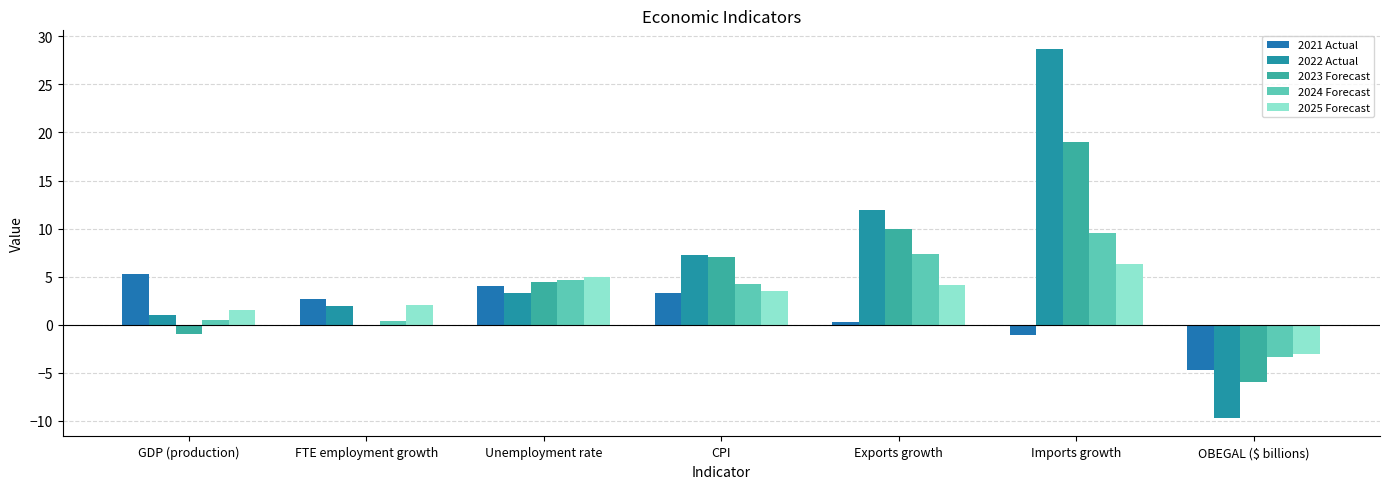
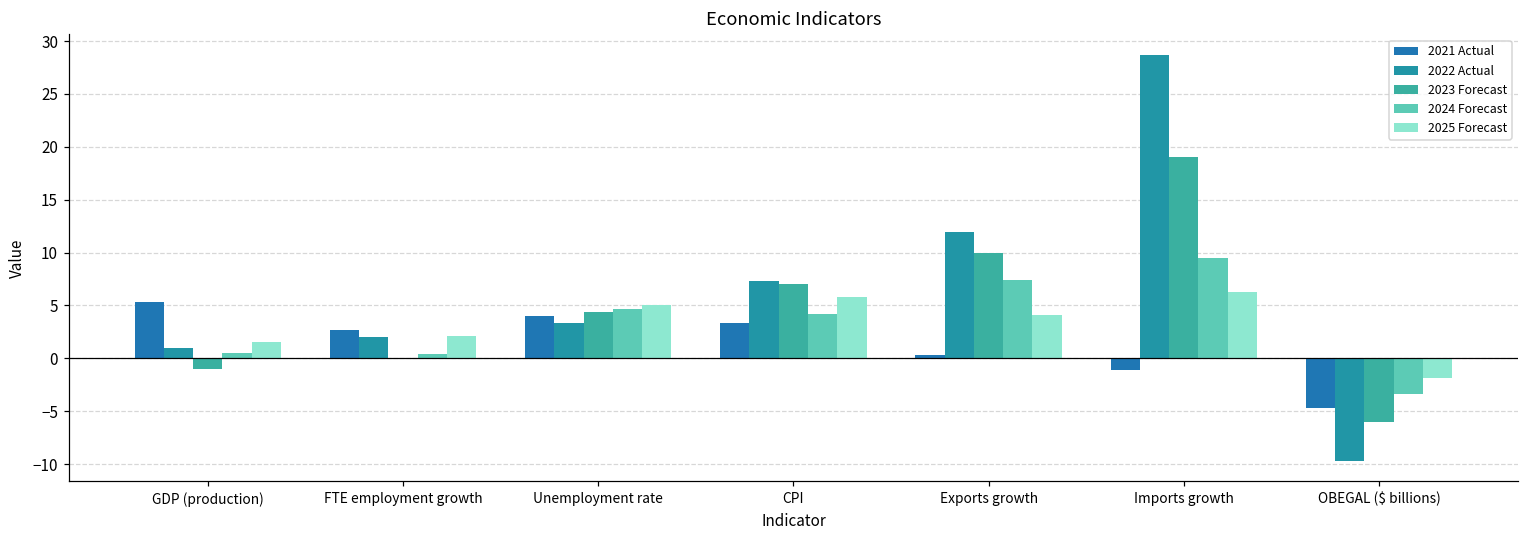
  {
    "2025 Forecast": {
      "GDP (production)": 2,
      "FTE employment growth": 2,
      "Unemployment rate": 5,
-     "CPI": 4,
+     "CPI": 6,
      "Exports growth": 4,
      "Imports growth": 6,
-     "OBEGAL ($ billions)": -3
+     "OBEGAL ($ billions)": -2
    }
  }
